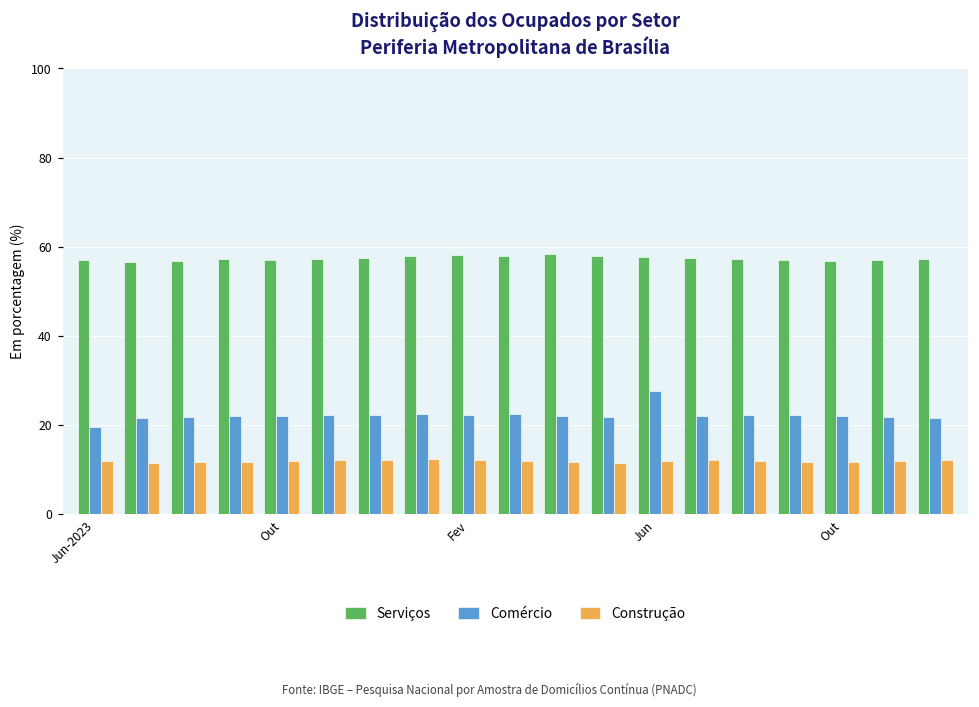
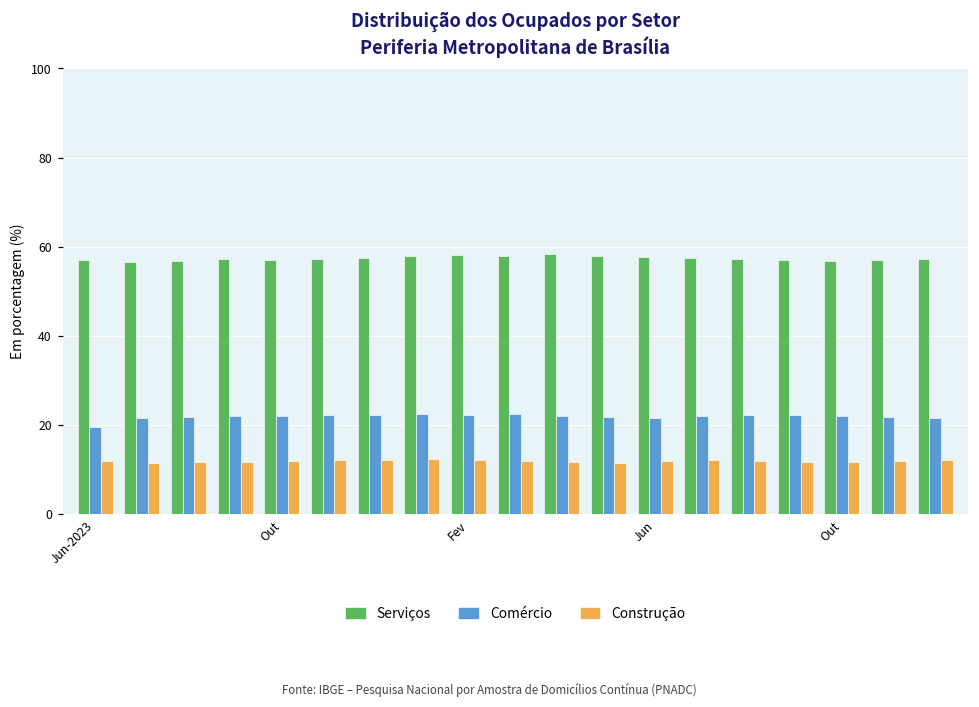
  {
    "Comércio": {
      "Jun-2023": 20,
      "Fev": 22,
-     "Jun": 28
+     "Jun": 22
    }
  }
